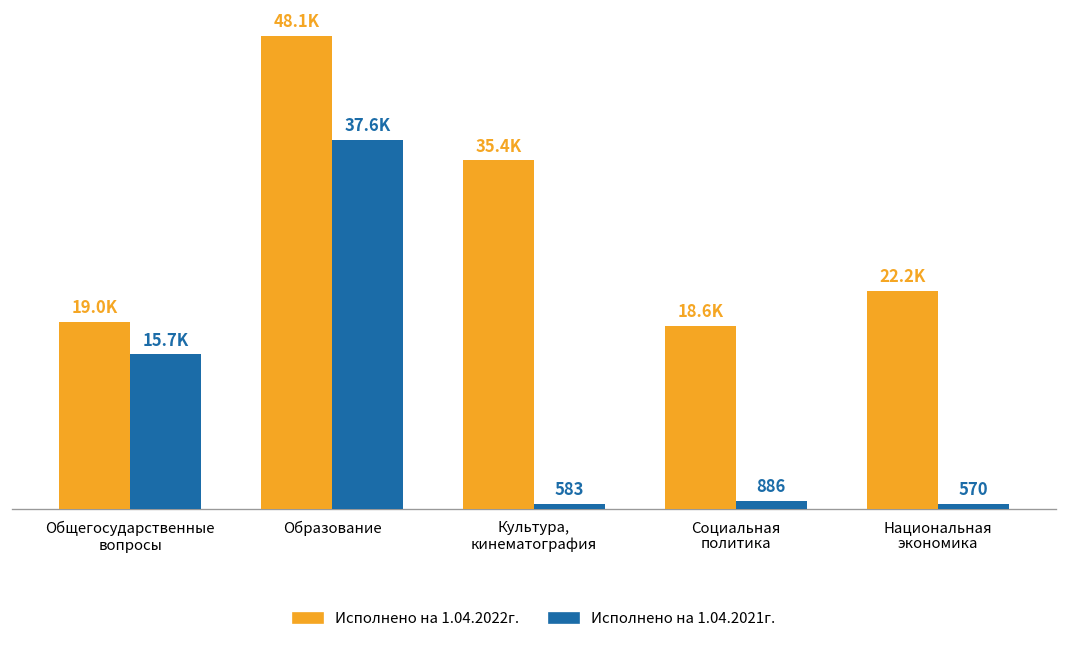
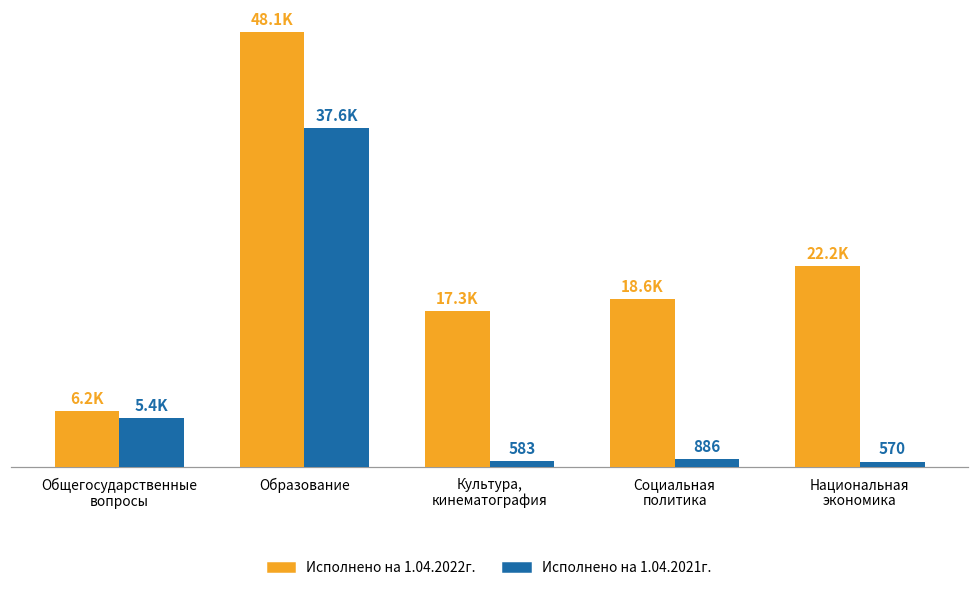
  {
    "Исполнено на 1.04.2022г.": {
-     "Общегосударственные вопросы": "19.0K",
+     "Общегосударственные вопросы": "6.2K",
      "Образование": "48.1K",
-     "Культура, кинематография": "35.4K",
+     "Культура, кинематография": "17.3K",
      "Социальная политика": "18.6K",
      "Национальная экономика": "22.2K"
    },
    "Исполнено на 1.04.2021г.": {
-     "Общегосударственные вопросы": "15.7K",
+     "Общегосударственные вопросы": "5.4K",
      "Образование": "37.6K",
      "Культура, кинематография": "583",
      "Социальная политика": "886",
      "Национальная экономика": "570"
    }
  }
